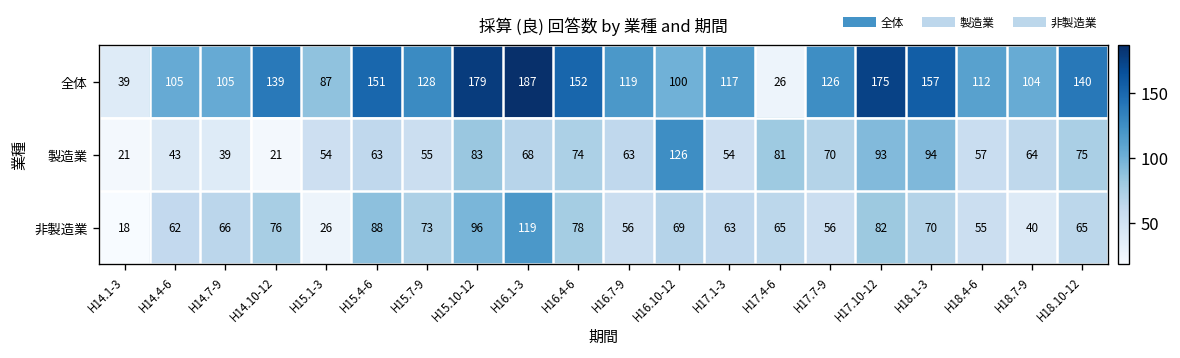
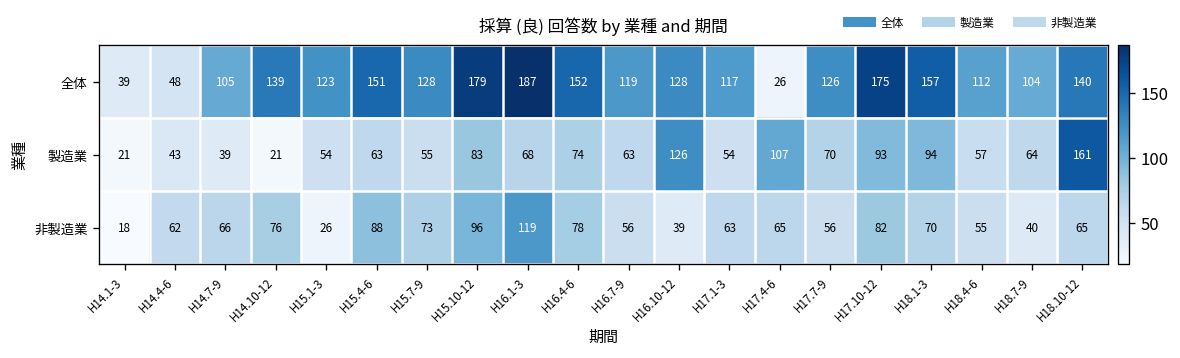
  {
    "全体": {
      "H14.1-3": 39,
-     "H14.4-6": 105,
+     "H14.4-6": 48,
      "H14.7-9": 105,
      "H14.10-12": 139,
-     "H15.1-3": 87,
+     "H15.1-3": 123,
      "H15.4-6": 151,
      "H15.7-9": 128,
      "H15.10-12": 179,
      "H16.1-3": 187,
      "H16.4-6": 152,
      "H16.7-9": 119,
-     "H16.10-12": 100,
+     "H16.10-12": 128,
      "H17.1-3": 117,
      "H17.4-6": 26,
      "H17.7-9": 126,
      "H17.10-12": 175,
      "H18.1-3": 157,
      "H18.4-6": 112,
      "H18.7-9": 104,
      "H18.10-12": 140
    },
    "製造業": {
      "H14.1-3": 21,
      "H14.4-6": 43,
      "H14.7-9": 39,
      "H14.10-12": 21,
      "H15.1-3": 54,
      "H15.4-6": 63,
      "H15.7-9": 55,
      "H15.10-12": 83,
      "H16.1-3": 68,
      "H16.4-6": 74,
      "H16.7-9": 63,
      "H16.10-12": 126,
      "H17.1-3": 54,
-     "H17.4-6": 81,
+     "H17.4-6": 107,
      "H17.7-9": 70,
      "H17.10-12": 93,
      "H18.1-3": 94,
      "H18.4-6": 57,
      "H18.7-9": 64,
-     "H18.10-12": 75
+     "H18.10-12": 161
    },
    "非製造業": {
      "H14.1-3": 18,
      "H14.4-6": 62,
      "H14.7-9": 66,
      "H14.10-12": 76,
      "H15.1-3": 26,
      "H15.4-6": 88,
      "H15.7-9": 73,
      "H15.10-12": 96,
      "H16.1-3": 119,
      "H16.4-6": 78,
      "H16.7-9": 56,
-     "H16.10-12": 69,
+     "H16.10-12": 39,
      "H17.1-3": 63,
      "H17.4-6": 65,
      "H17.7-9": 56,
      "H17.10-12": 82,
      "H18.1-3": 70,
      "H18.4-6": 55,
      "H18.7-9": 40,
      "H18.10-12": 65
    }
  }
